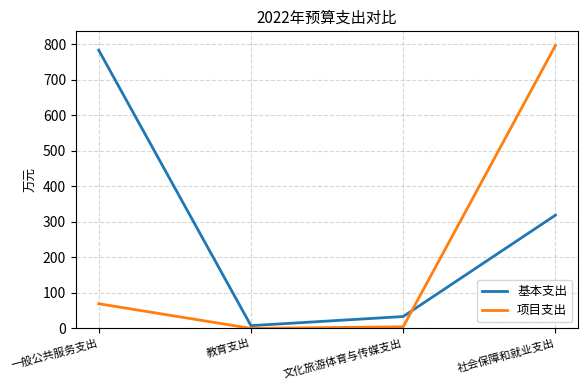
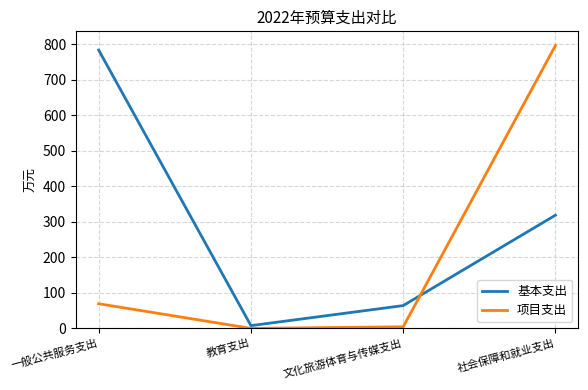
  {
    "基本支出": {
      "一般公共服务支出": 780,
      "教育支出": 10,
-     "文化旅游体育与传媒支出": 30,
+     "文化旅游体育与传媒支出": 60,
      "社会保障和就业支出": 320
    },
    "项目支出": {
      "一般公共服务支出": 70,
      "教育支出": 0,
      "文化旅游体育与传媒支出": 0,
      "社会保障和就业支出": 800
    }
  }
